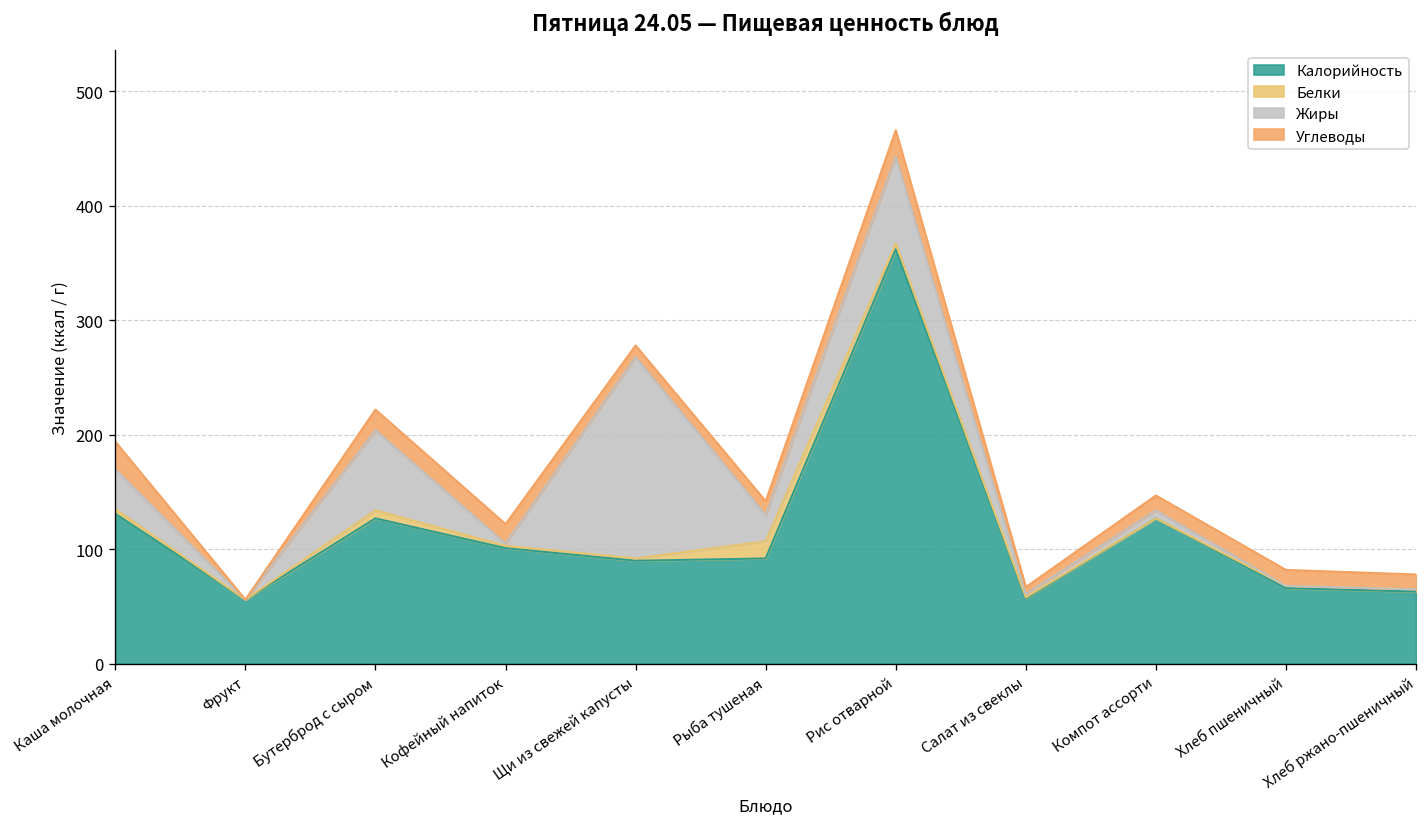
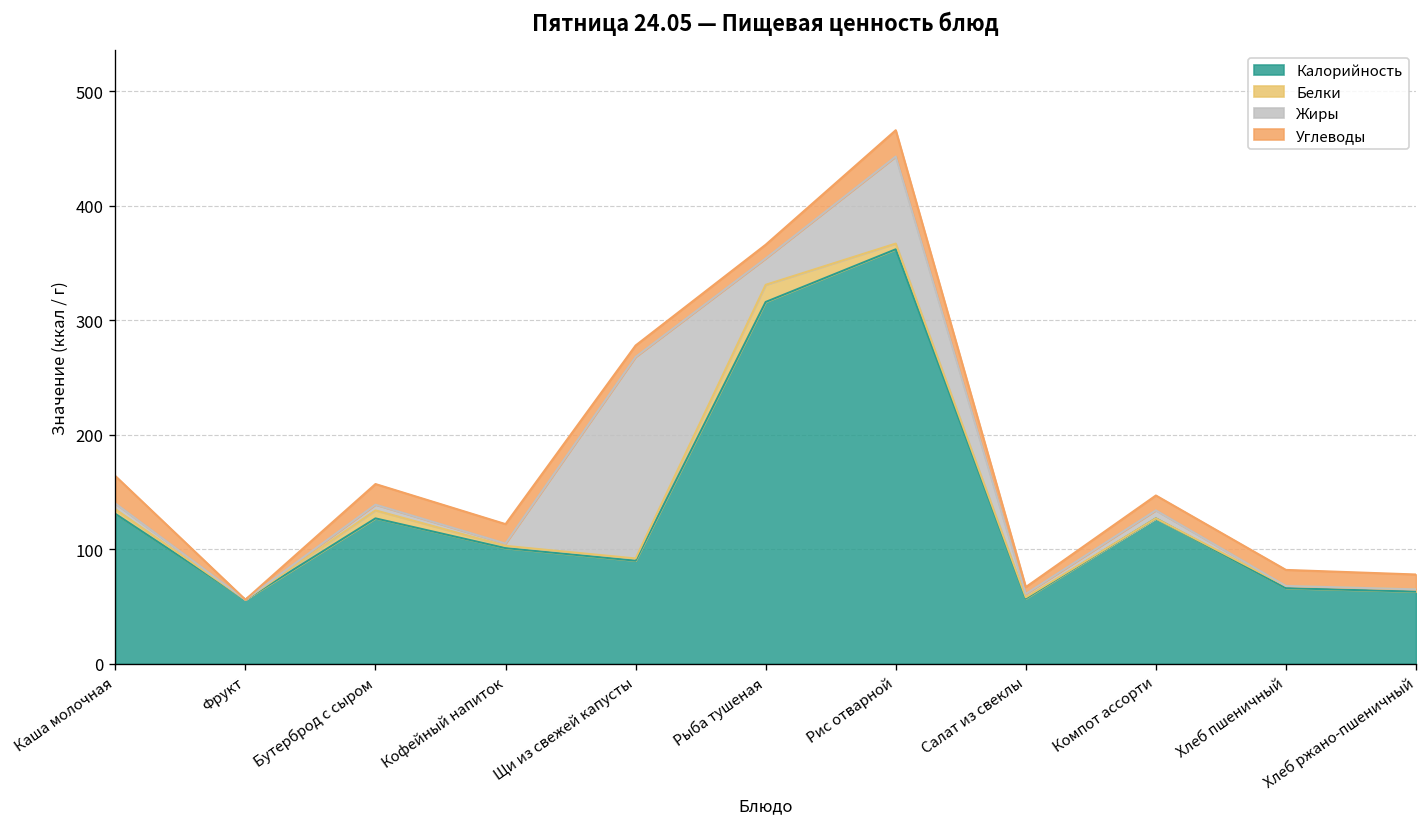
  {
    "Калорийность": {
      "Каша молочная": 130,
      "Бутерброд с сыром": 130,
-     "Рыба тушеная": 90,
+     "Рыба тушеная": 320,
      "Рис отварной": 360
    },
    "Жиры": {
-     "Каша молочная": 40,
-     "Бутерброд с сыром": 70,
+     "Каша молочная": 10,
+     "Бутерброд с сыром": 10,
      "Щи из свежей капусты": 180,
      "Рыба тушеная": 20,
      "Рис отварной": 80,
      "Салат из свеклы": 0,
      "Компот ассорти": 10
    }
  }
